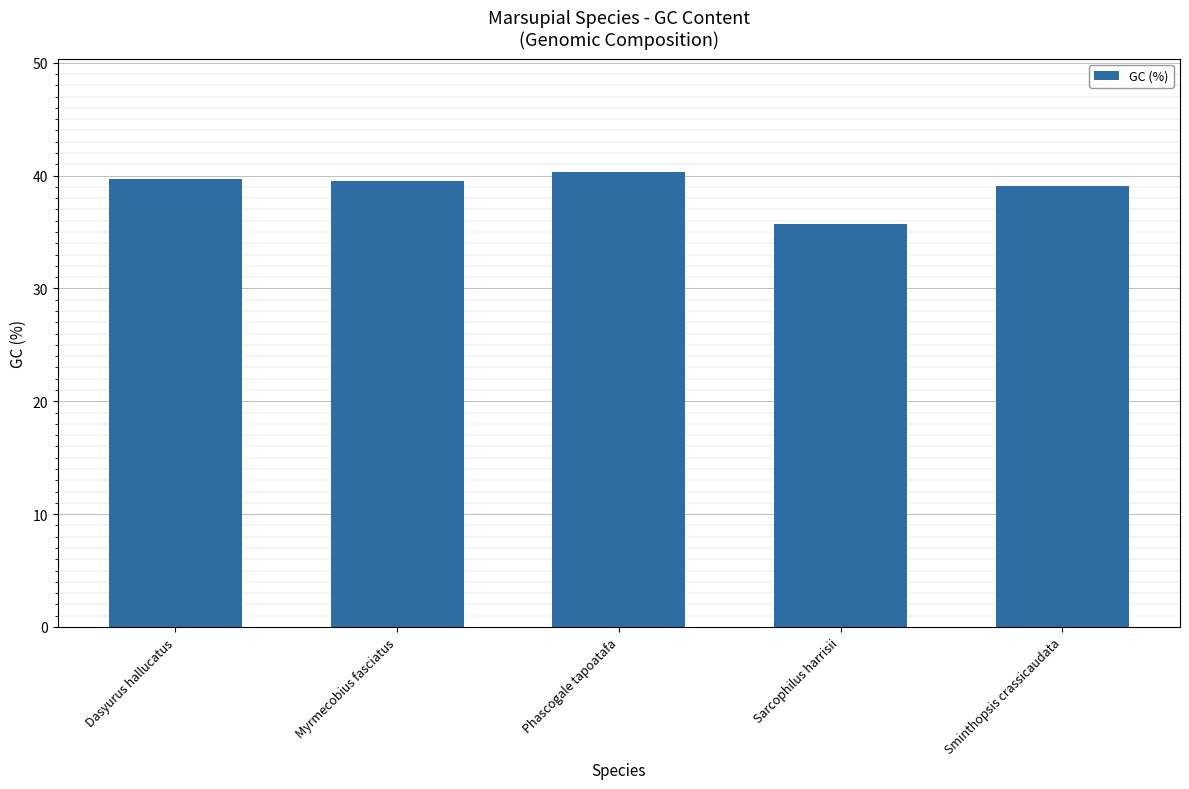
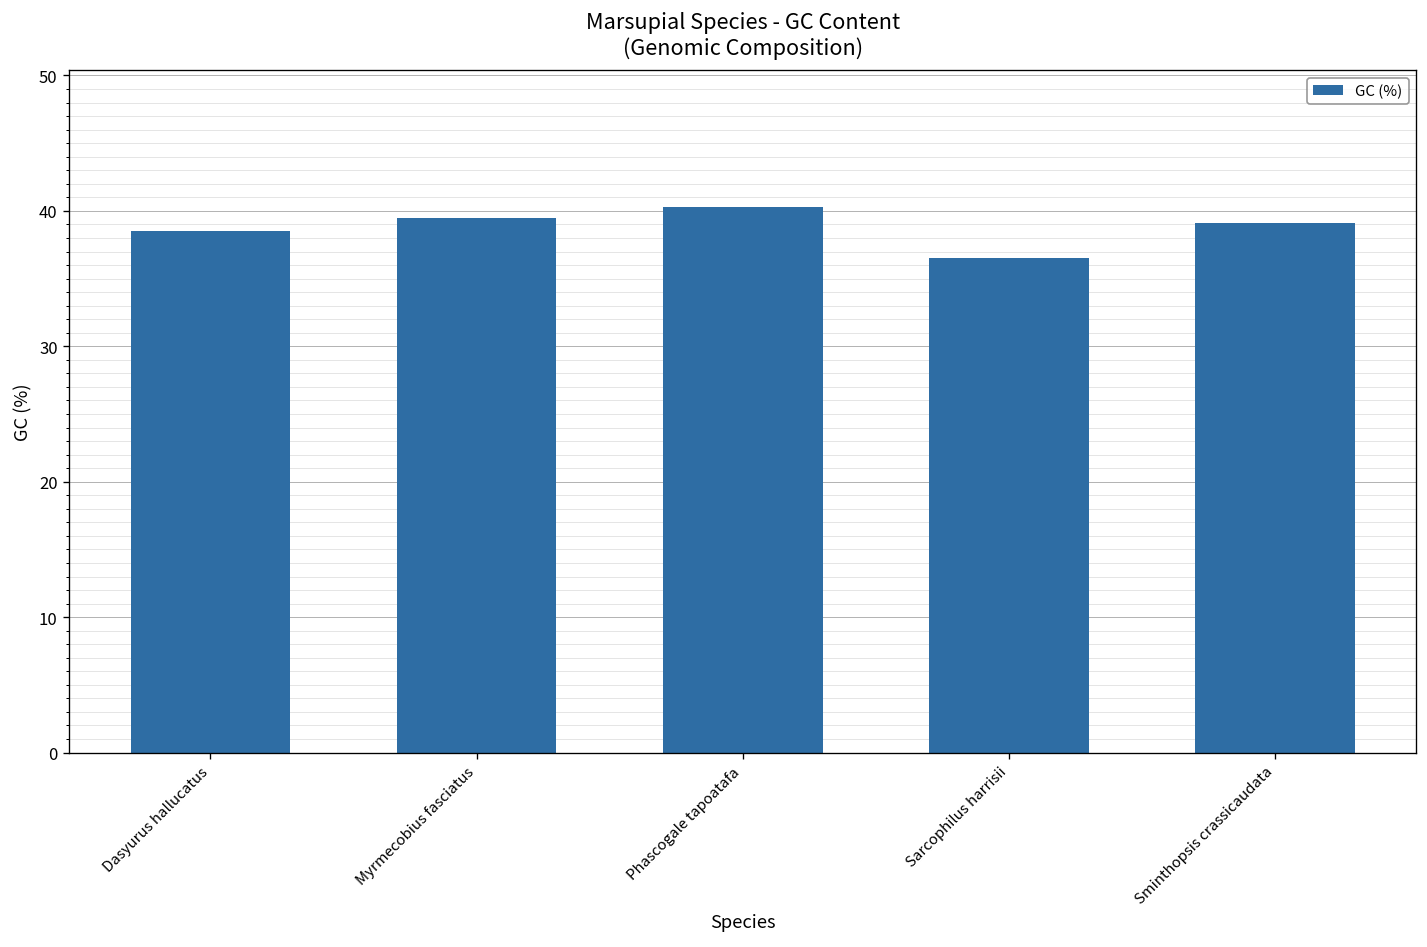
  {
-   "Dasyurus hallucatus": 39.7,
+   "Dasyurus hallucatus": 38.5,
    "Myrmecobius fasciatus": 39.5,
    "Phascogale tapoatafa": 40.3,
-   "Sarcophilus harrisii": 35.7,
+   "Sarcophilus harrisii": 36.5,
    "Sminthopsis crassicaudata": 39.1
  }
